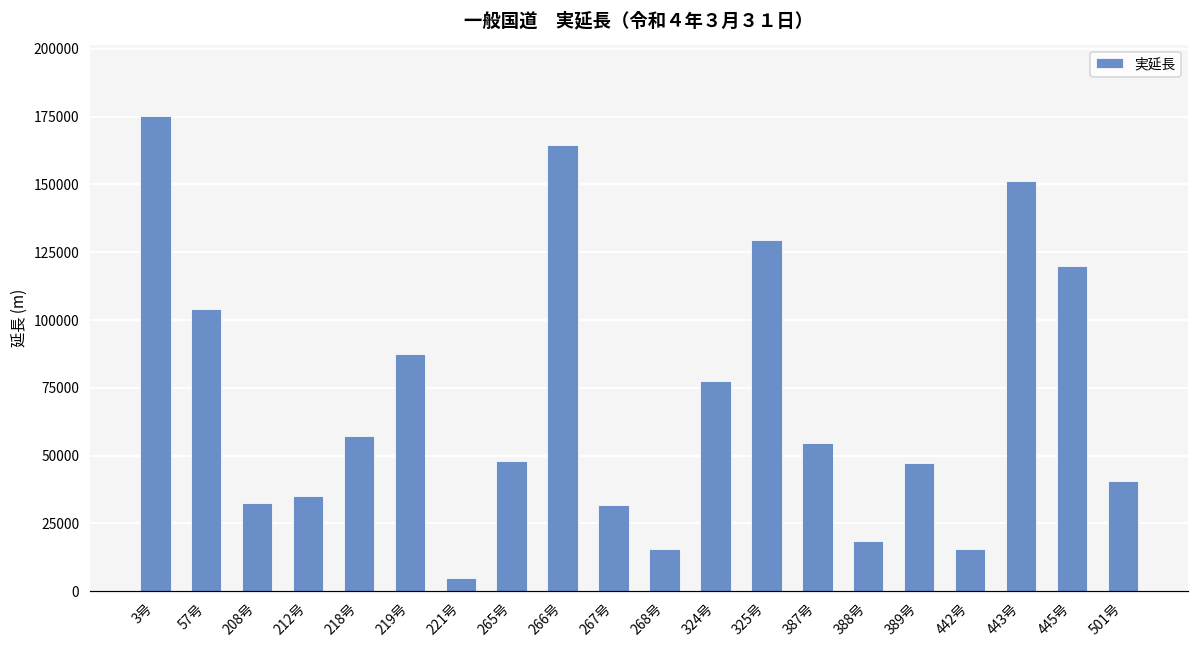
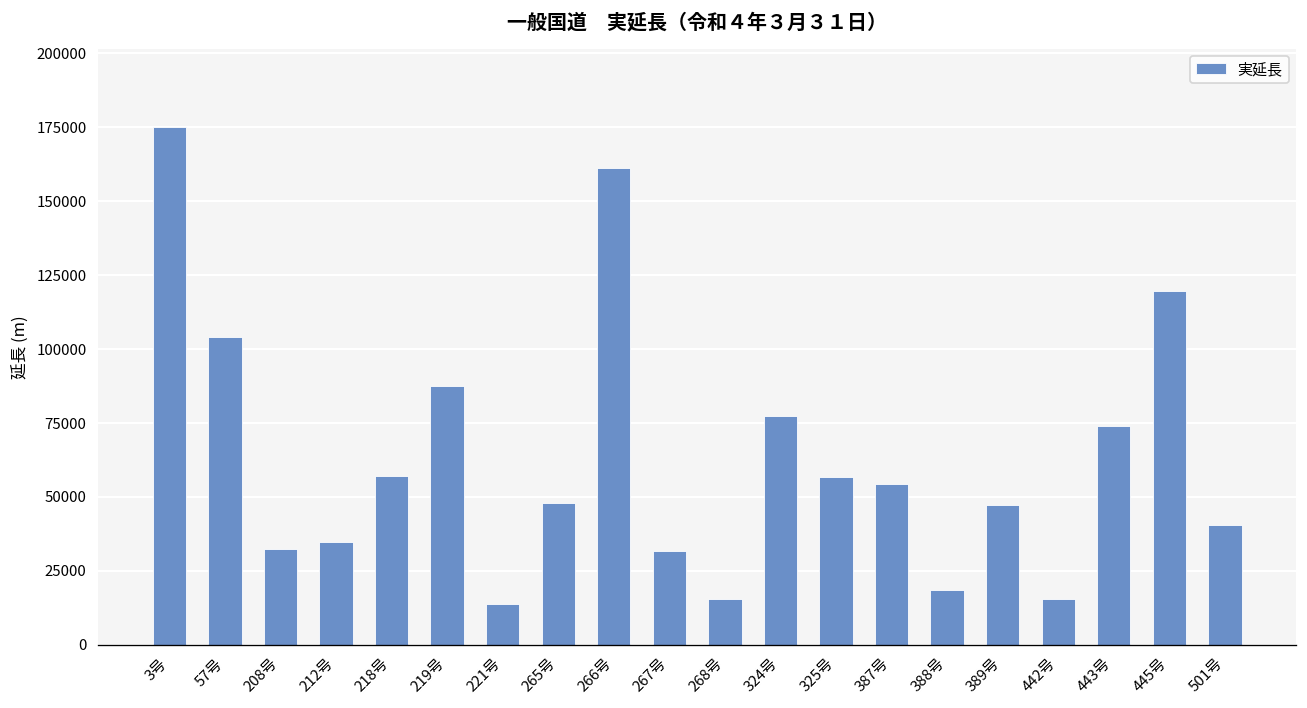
  {
    "3号": 175000,
    "57号": 104000,
    "208号": 33000,
    "212号": 35000,
    "218号": 57000,
    "219号": 88000,
-   "221号": 5000,
+   "221号": 14000,
    "265号": 48000,
-   "266号": 165000,
+   "266号": 161000,
    "267号": 32000,
    "268号": 15000,
    "324号": 77000,
-   "325号": 130000,
+   "325号": 57000,
    "387号": 54000,
    "388号": 19000,
    "389号": 47000,
    "442号": 15000,
-   "443号": 151000,
+   "443号": 74000,
    "445号": 120000,
    "501号": 41000
  }
